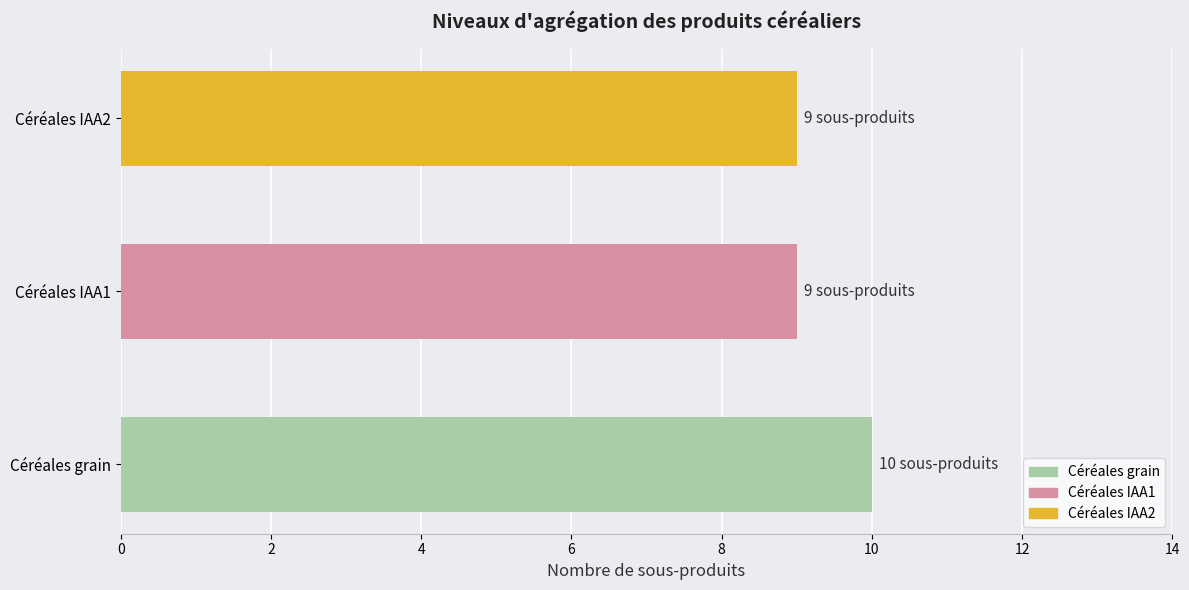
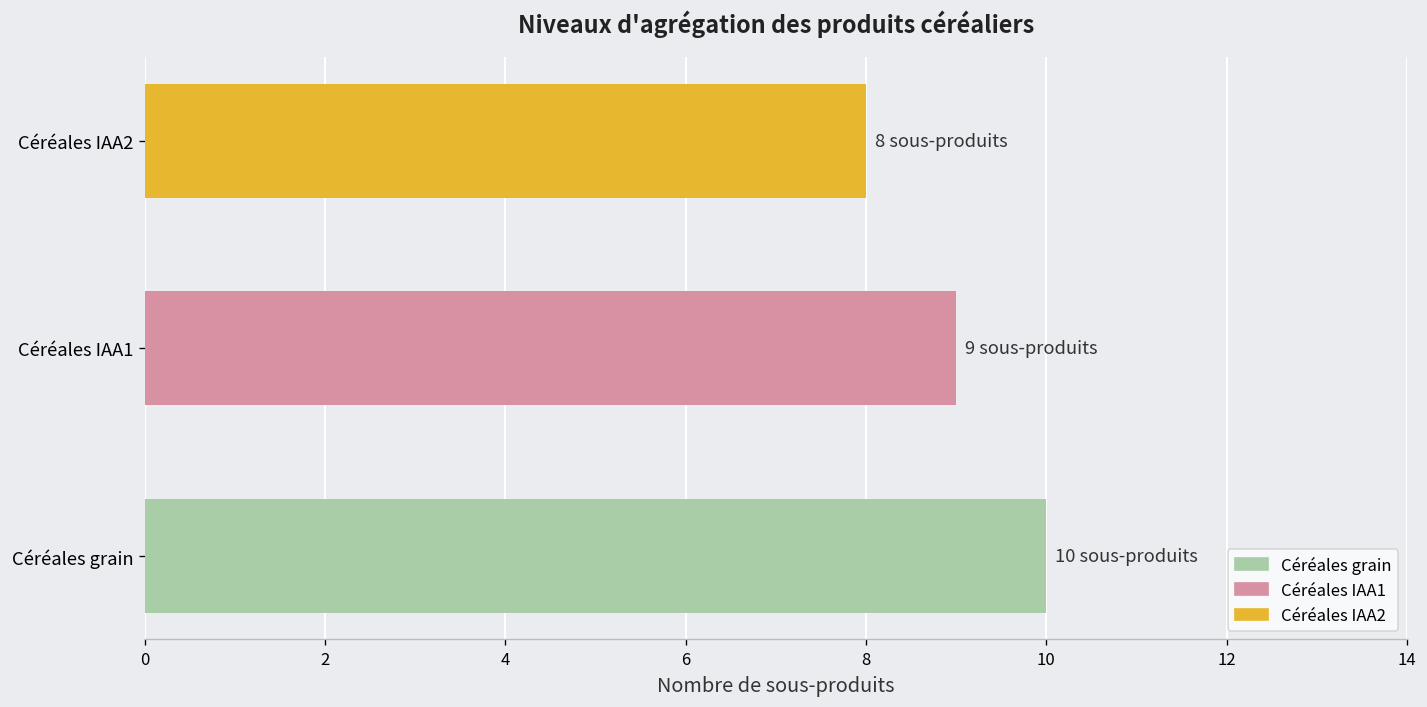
  {
-   "Céréales IAA2": 9,
+   "Céréales IAA2": 8,
    "Céréales IAA1": 9,
    "Céréales grain": 10
  }
